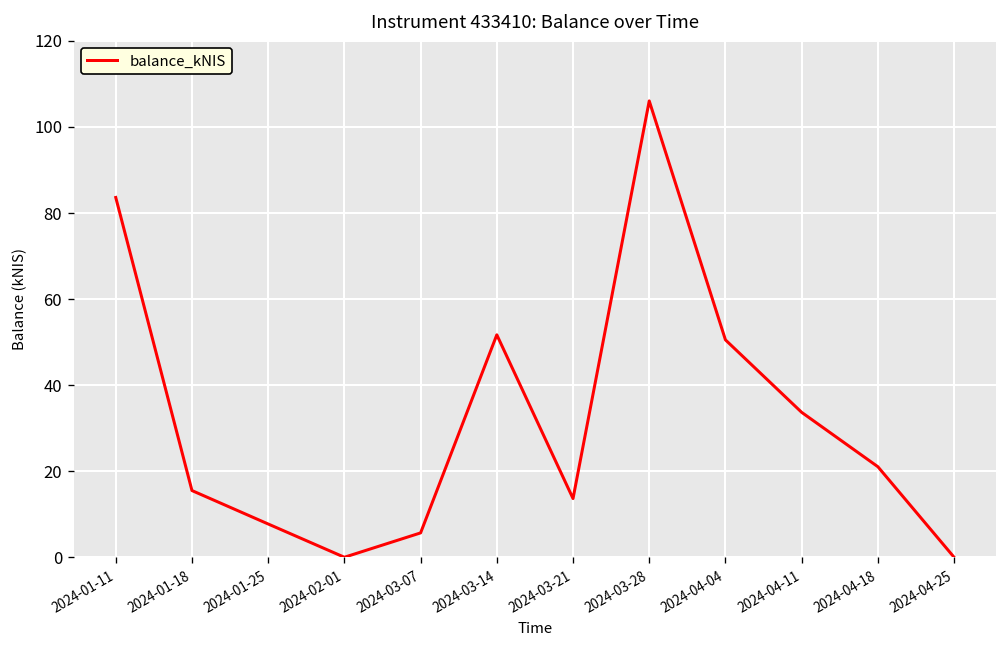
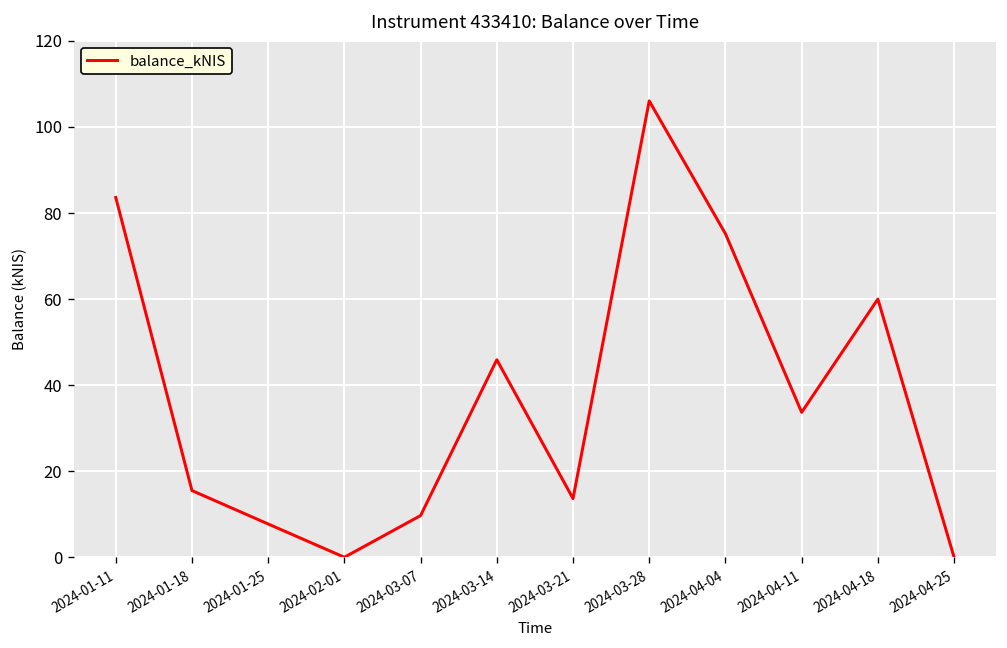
  {
    "2024-01-11": 84,
    "2024-01-18": 16,
    "2024-01-25": 8,
    "2024-02-01": 0,
-   "2024-03-07": 6,
-   "2024-03-14": 52,
+   "2024-03-07": 10,
+   "2024-03-14": 46,
    "2024-03-21": 14,
    "2024-03-28": 106,
-   "2024-04-04": 51,
+   "2024-04-04": 75,
    "2024-04-11": 34,
-   "2024-04-18": 21,
+   "2024-04-18": 60,
    "2024-04-25": 0
  }
